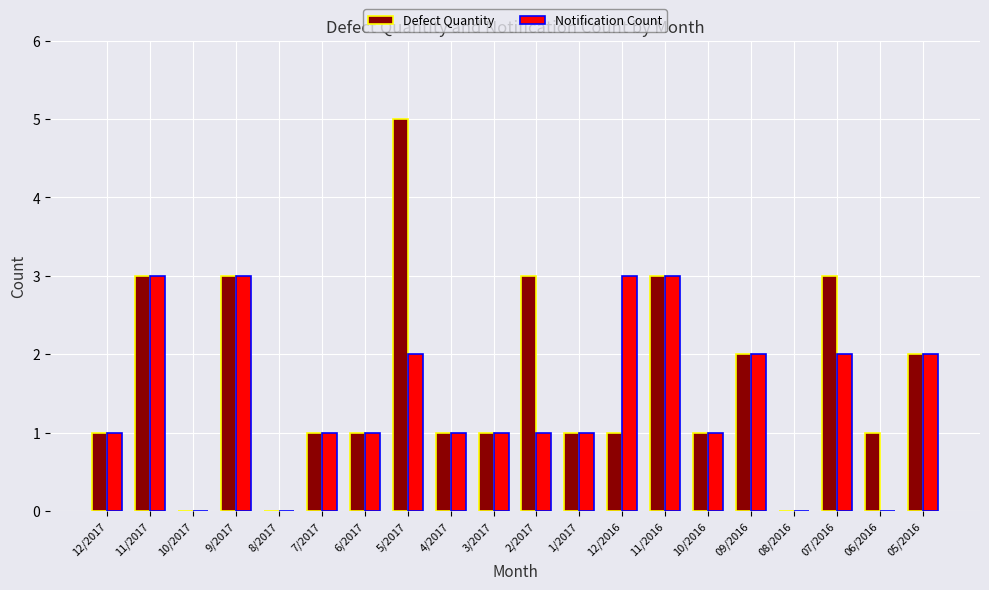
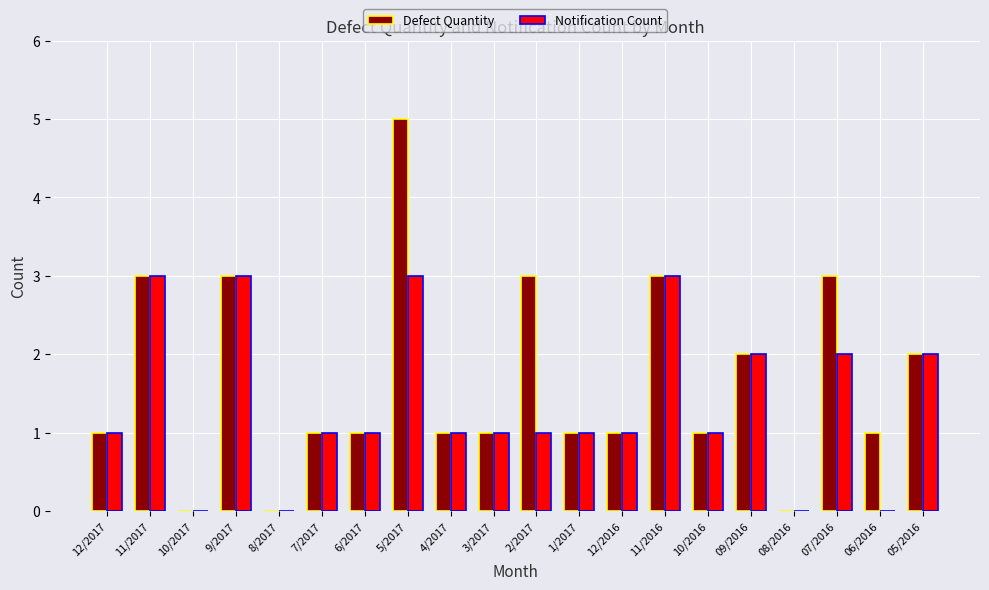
  {
    "Defect Quantity": {
      "12/2017": 1,
      "11/2017": 3,
      "10/2017": 0,
      "9/2017": 3,
      "8/2017": 0,
      "7/2017": 1,
      "6/2017": 1,
      "5/2017": 5,
      "4/2017": 1,
      "3/2017": 1,
      "2/2017": 3,
      "1/2017": 1,
      "12/2016": 1,
      "11/2016": 3,
      "10/2016": 1,
      "09/2016": 2,
      "08/2016": 0,
      "07/2016": 3,
      "06/2016": 1,
      "05/2016": 2
    },
    "Notification Count": {
      "12/2017": 1,
      "11/2017": 3,
      "10/2017": 0,
      "9/2017": 3,
      "8/2017": 0,
      "7/2017": 1,
      "6/2017": 1,
-     "5/2017": 2,
+     "5/2017": 3,
      "4/2017": 1,
      "3/2017": 1,
      "2/2017": 1,
      "1/2017": 1,
-     "12/2016": 3,
+     "12/2016": 1,
      "11/2016": 3,
      "10/2016": 1,
      "09/2016": 2,
      "08/2016": 0,
      "07/2016": 2,
      "06/2016": 0,
      "05/2016": 2
    }
  }
